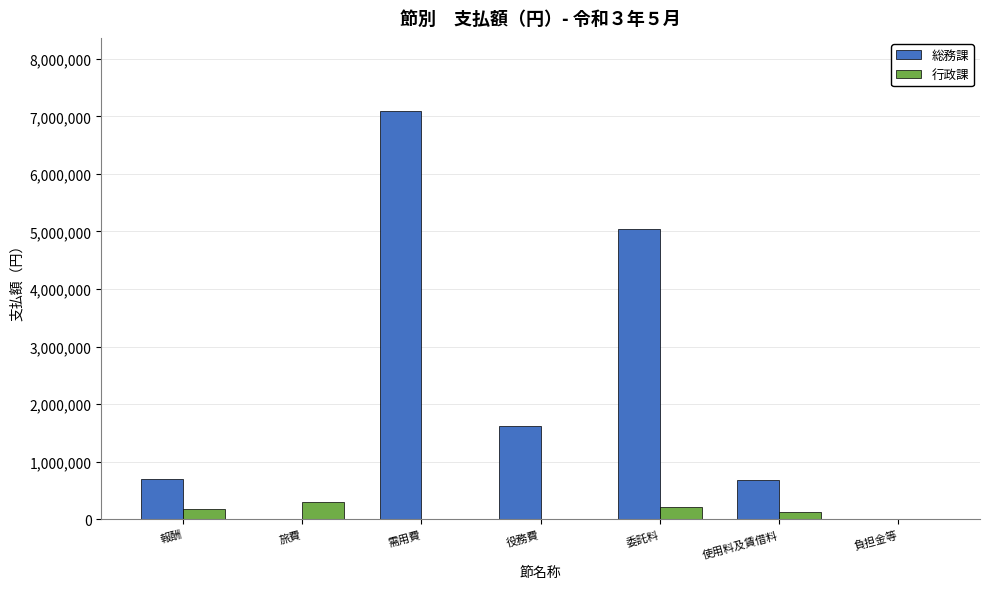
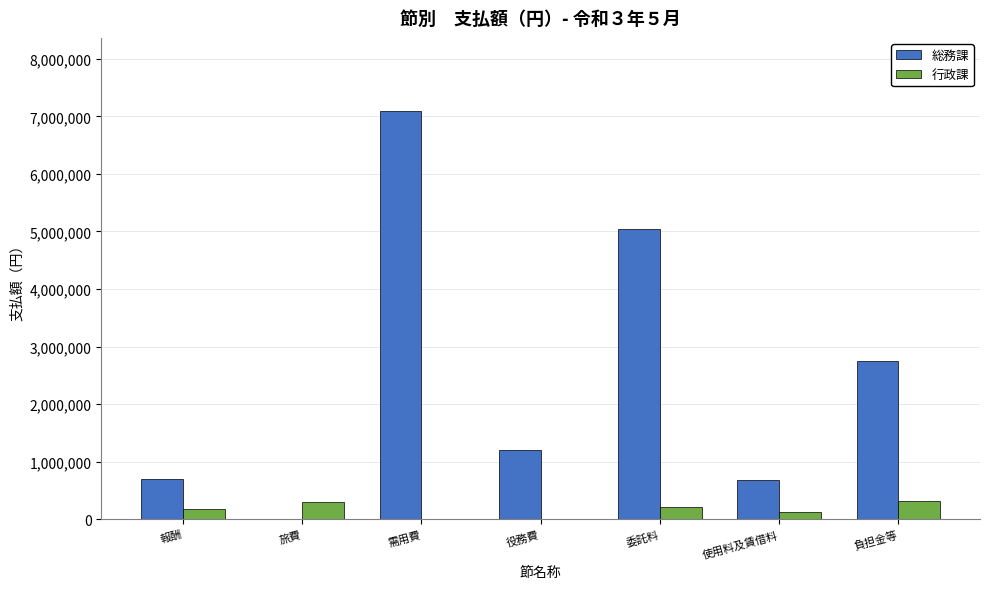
  {
    "総務課": {
      "報酬": "700,000",
      "需用費": "7,100,000",
-     "役務費": "1,600,000",
+     "役務費": "1,200,000",
      "委託料": "5,000,000",
      "使用料及賃借料": "700,000",
-     "負担金等": "0"
+     "負担金等": "2,700,000"
    },
    "行政課": {
      "報酬": "200,000",
      "旅費": "300,000",
      "委託料": "200,000",
      "使用料及賃借料": "100,000",
-     "負担金等": "0"
+     "負担金等": "300,000"
    }
  }
